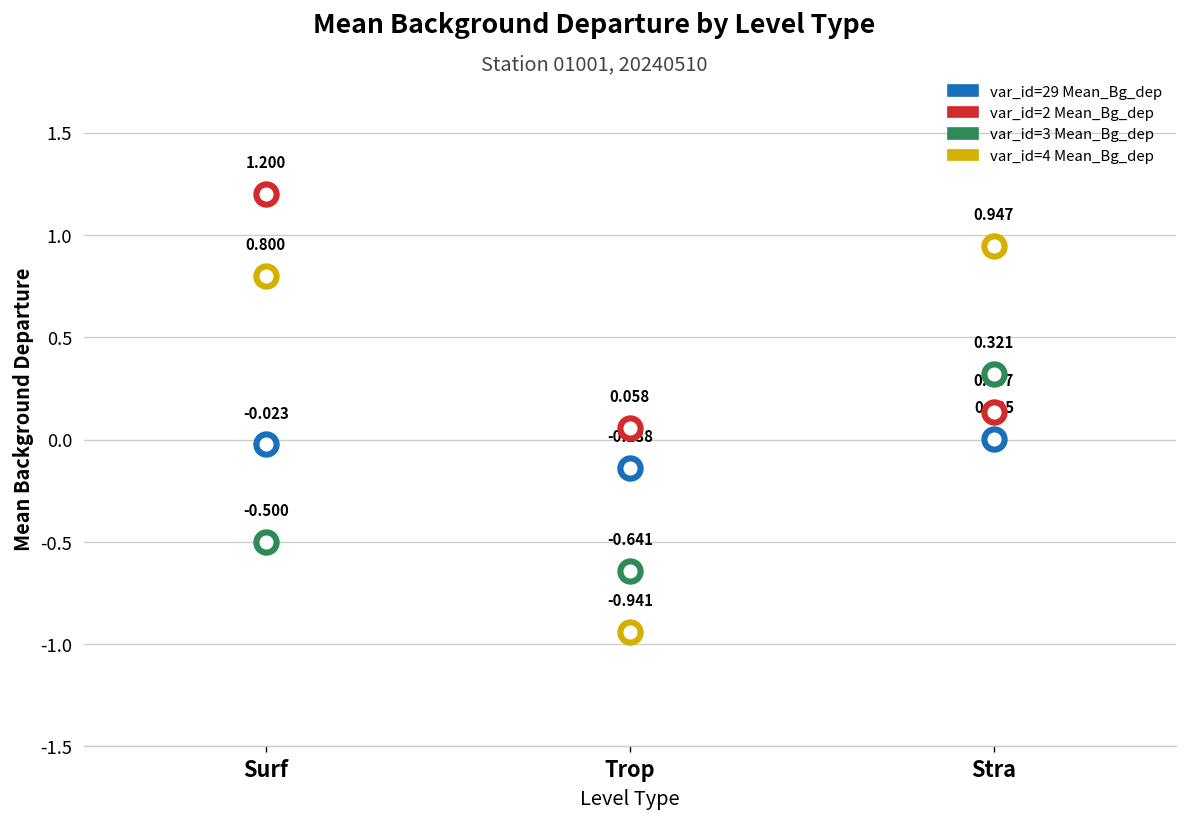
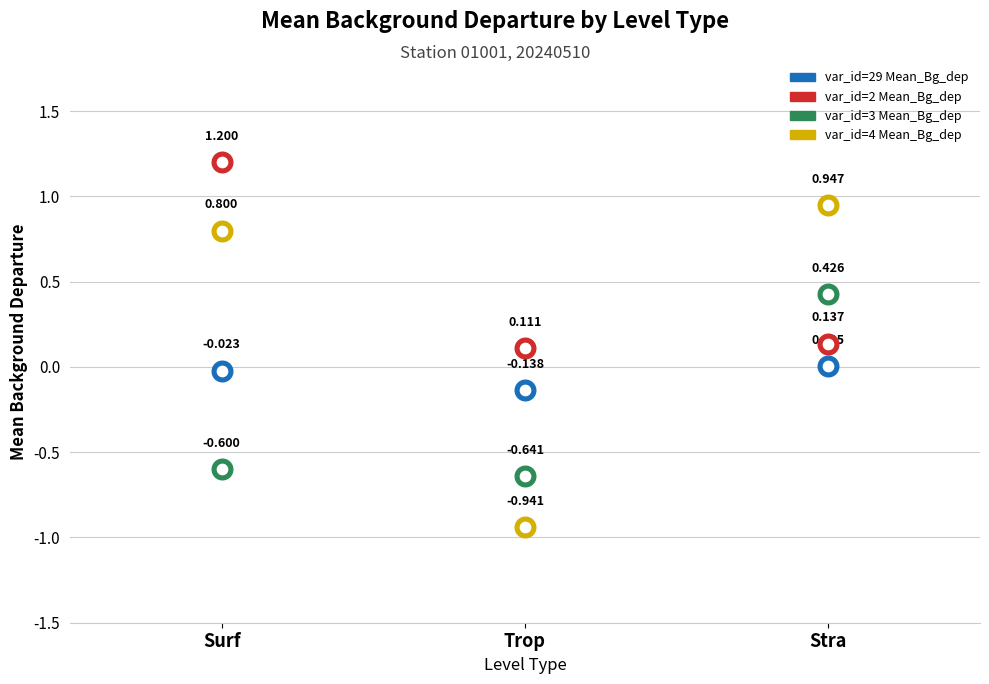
  {
    "var_id=2 Mean_Bg_dep": {
-     "Trop": 0.058
+     "Trop": 0.111
    },
    "var_id=3 Mean_Bg_dep": {
-     "Surf": -0.500,
-     "Stra": 0.321
+     "Surf": -0.600,
+     "Stra": 0.426
    }
  }
